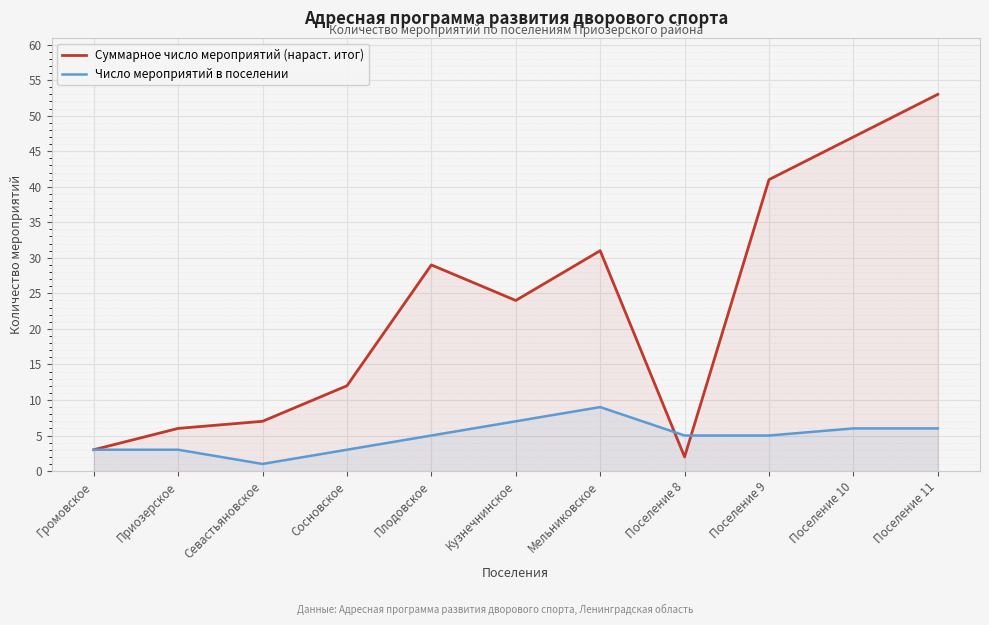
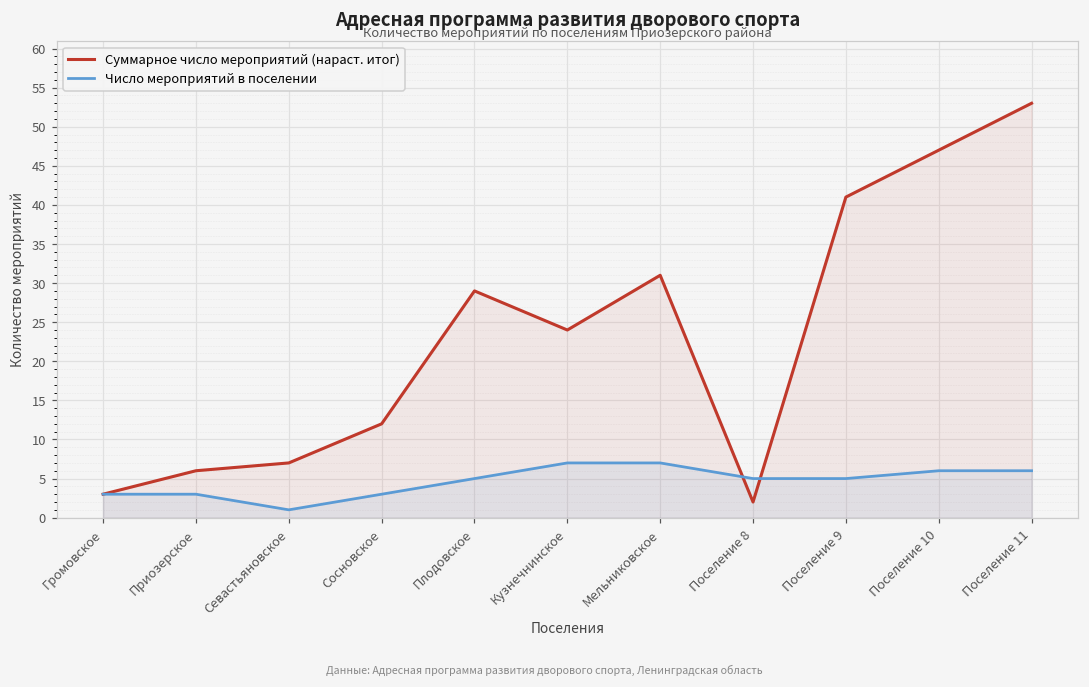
  {
    "Суммарное число мероприятий (нараст. итог)": {
      "Приозерское": 6,
      "Севастьяновское": 7,
      "Сосновское": 12,
      "Плодовское": 29,
      "Кузнечнинское": 24,
      "Мельниковское": 31,
      "Поселение 8": 2,
      "Поселение 9": 41,
      "Поселение 10": 47,
      "Поселение 11": 53
    },
    "Число мероприятий в поселении": {
      "Приозерское": 3,
      "Севастьяновское": 1,
      "Сосновское": 3,
      "Плодовское": 5,
      "Кузнечнинское": 7,
-     "Мельниковское": 9,
+     "Мельниковское": 7,
      "Поселение 8": 5,
      "Поселение 9": 5,
      "Поселение 10": 6,
      "Поселение 11": 6
    }
  }
